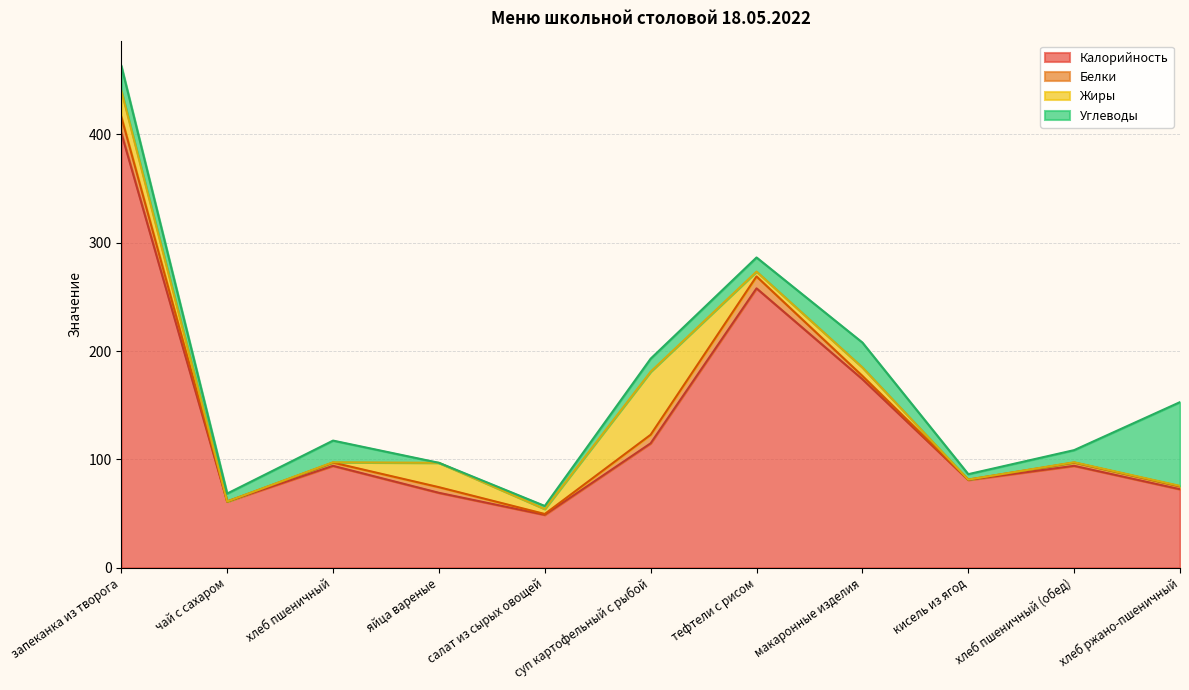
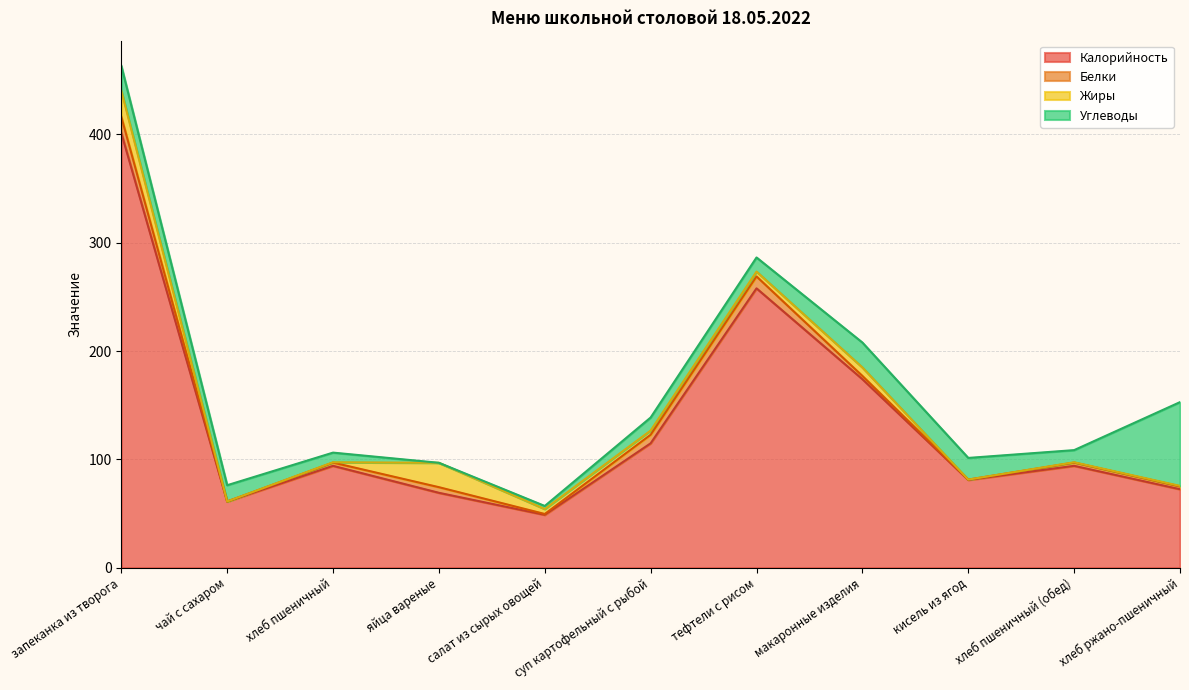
  {
    "Жиры": {
      "запеканка из творога": 24,
      "салат из сырых овощей": 5,
-     "суп картофельный с рыбой": 58,
+     "суп картофельный с рыбой": 4,
      "тефтели с рисом": 5,
      "макаронные изделия": 8
    },
    "Углеводы": {
      "запеканка из творога": 23,
-     "чай с сахаром": 7,
-     "хлеб пшеничный": 20,
+     "чай с сахаром": 15,
+     "хлеб пшеничный": 9,
      "салат из сырых овощей": 3,
      "суп картофельный с рыбой": 12,
      "тефтели с рисом": 13,
      "макаронные изделия": 23,
-     "кисель из ягод": 5,
+     "кисель из ягод": 20,
      "хлеб пшеничный (обед)": 11,
      "хлеб ржано-пшеничный": 77
    }
  }
